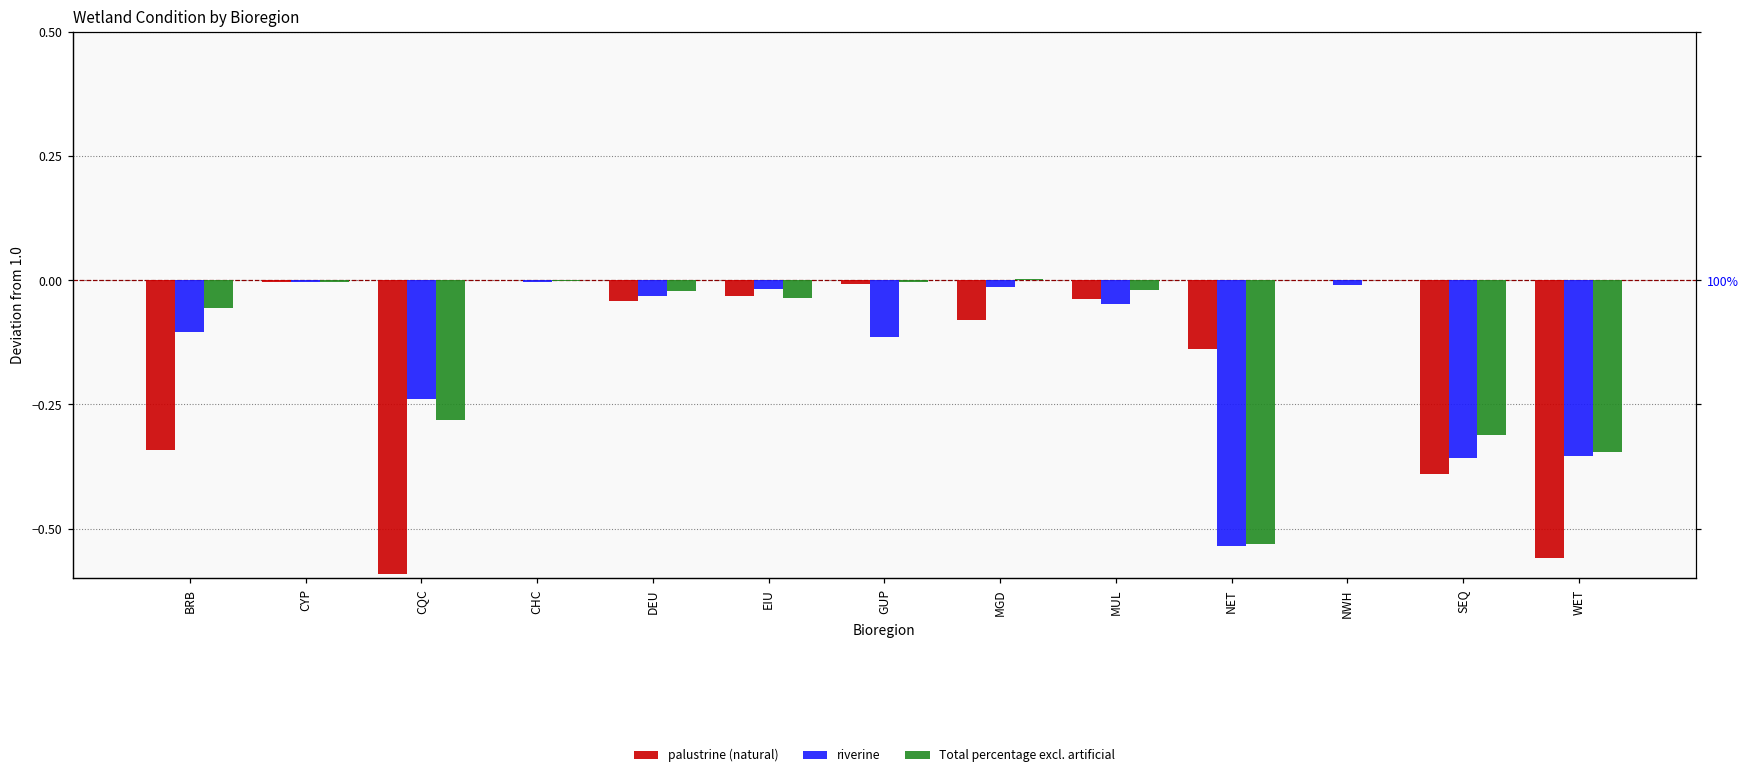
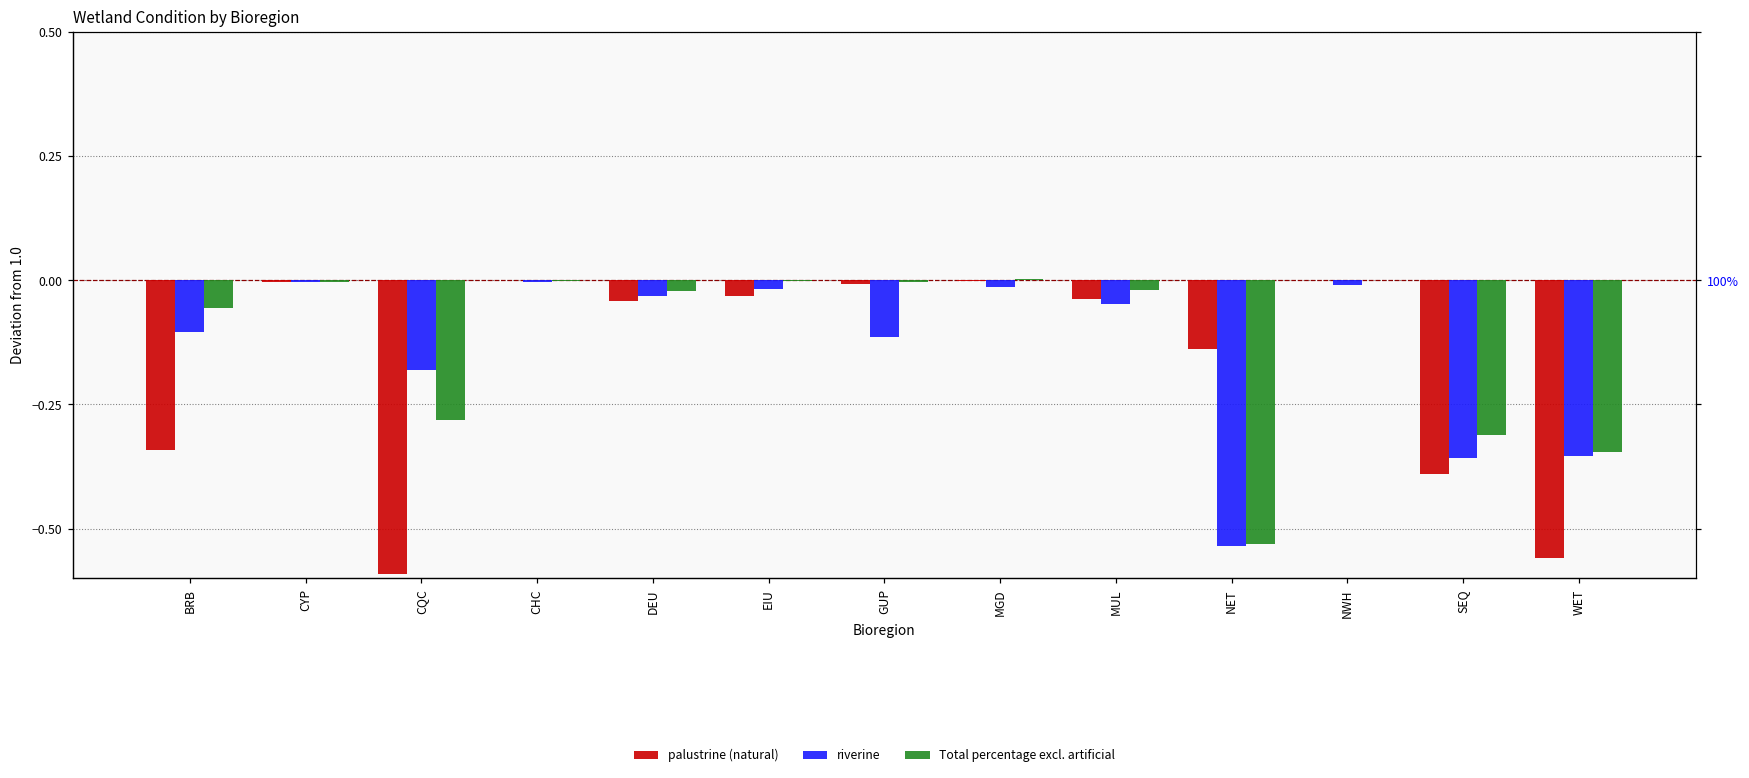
  {
    "palustrine (natural)": {
      "BRB": -0.34,
      "CQC": -0.59,
      "CHC": 0.00,
      "DEU": -0.04,
      "EIU": -0.03,
      "GUP": -0.01,
-     "MGD": -0.08,
+     "MGD": 0.00,
      "MUL": -0.04,
      "NET": -0.14,
      "NWH": 0.00,
      "SEQ": -0.39,
      "WET": -0.56
    },
    "riverine": {
      "BRB": -0.10,
-     "CQC": -0.24,
+     "CQC": -0.18,
      "DEU": -0.03,
      "EIU": -0.02,
      "GUP": -0.11,
      "MGD": -0.01,
      "MUL": -0.05,
      "NET": -0.54,
      "NWH": -0.01,
      "SEQ": -0.36,
      "WET": -0.35
    },
    "Total percentage excl. artificial": {
      "BRB": -0.06,
      "CQC": -0.28,
      "DEU": -0.02,
-     "EIU": -0.04,
+     "EIU": 0.00,
      "MUL": -0.02,
      "NET": -0.53,
      "SEQ": -0.31,
      "WET": -0.35
    }
  }
